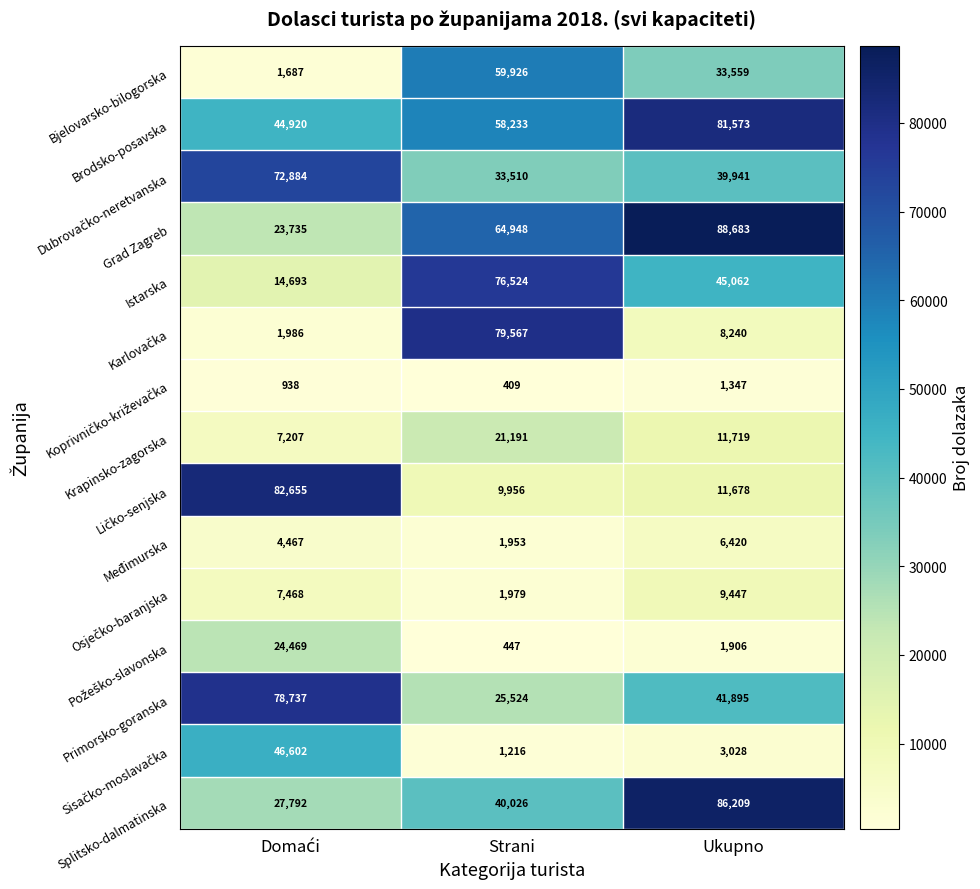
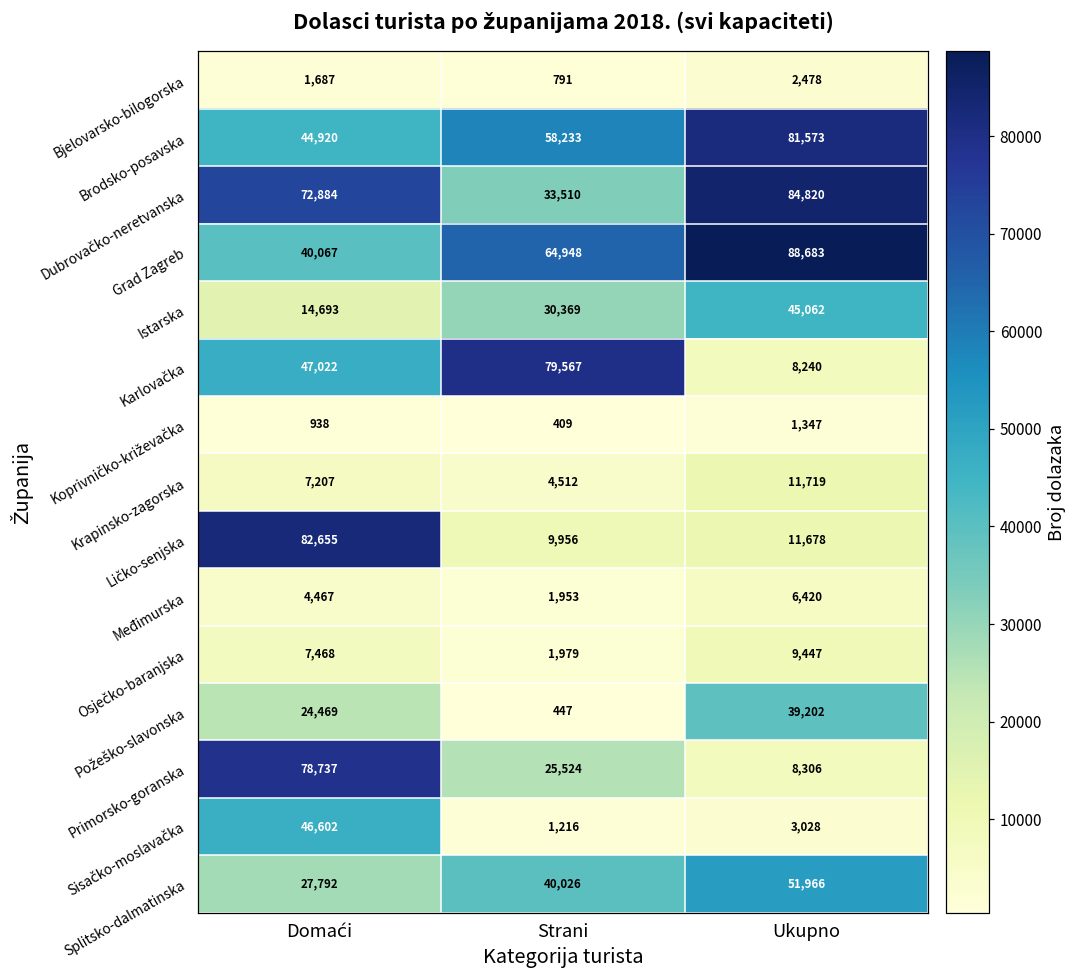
  {
    "Bjelovarsko-bilogorska": {
      "Domaći": "1,687",
-     "Strani": "59,926",
-     "Ukupno": "33,559"
+     "Strani": "791",
+     "Ukupno": "2,478"
    },
    "Brodsko-posavska": {
      "Domaći": "44,920",
      "Strani": "58,233",
      "Ukupno": "81,573"
    },
    "Dubrovačko-neretvanska": {
      "Domaći": "72,884",
      "Strani": "33,510",
-     "Ukupno": "39,941"
+     "Ukupno": "84,820"
    },
    "Grad Zagreb": {
-     "Domaći": "23,735",
+     "Domaći": "40,067",
      "Strani": "64,948",
      "Ukupno": "88,683"
    },
    "Istarska": {
      "Domaći": "14,693",
-     "Strani": "76,524",
+     "Strani": "30,369",
      "Ukupno": "45,062"
    },
    "Karlovačka": {
-     "Domaći": "1,986",
+     "Domaći": "47,022",
      "Strani": "79,567",
      "Ukupno": "8,240"
    },
    "Koprivničko-križevačka": {
      "Domaći": "938",
      "Strani": "409",
      "Ukupno": "1,347"
    },
    "Krapinsko-zagorska": {
      "Domaći": "7,207",
-     "Strani": "21,191",
+     "Strani": "4,512",
      "Ukupno": "11,719"
    },
    "Ličko-senjska": {
      "Domaći": "82,655",
      "Strani": "9,956",
      "Ukupno": "11,678"
    },
    "Međimurska": {
      "Domaći": "4,467",
      "Strani": "1,953",
      "Ukupno": "6,420"
    },
    "Osječko-baranjska": {
      "Domaći": "7,468",
      "Strani": "1,979",
      "Ukupno": "9,447"
    },
    "Požeško-slavonska": {
      "Domaći": "24,469",
      "Strani": "447",
-     "Ukupno": "1,906"
+     "Ukupno": "39,202"
    },
    "Primorsko-goranska": {
      "Domaći": "78,737",
      "Strani": "25,524",
-     "Ukupno": "41,895"
+     "Ukupno": "8,306"
    },
    "Sisačko-moslavačka": {
      "Domaći": "46,602",
      "Strani": "1,216",
      "Ukupno": "3,028"
    },
    "Splitsko-dalmatinska": {
      "Domaći": "27,792",
      "Strani": "40,026",
-     "Ukupno": "86,209"
+     "Ukupno": "51,966"
    }
  }
